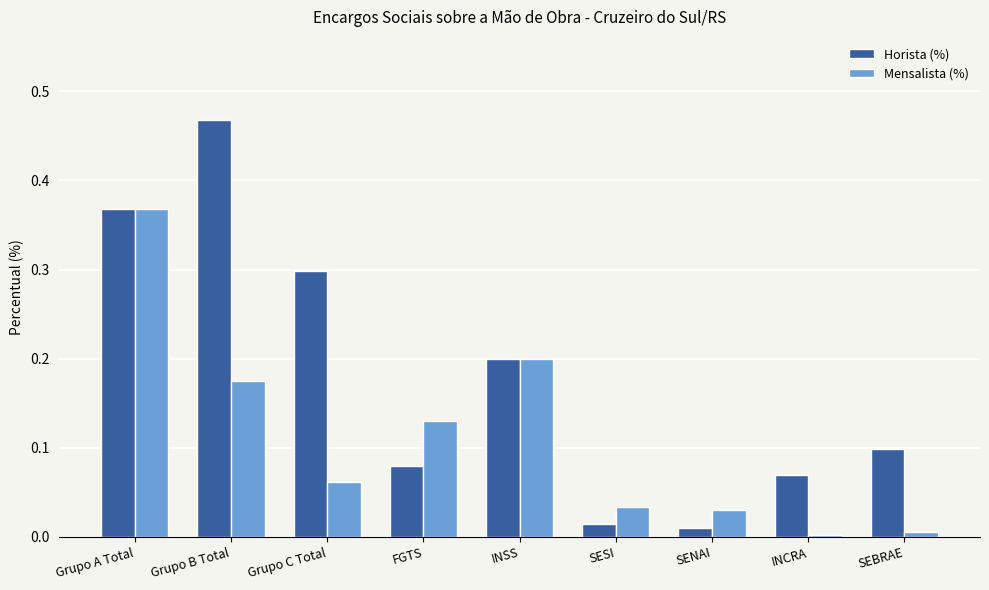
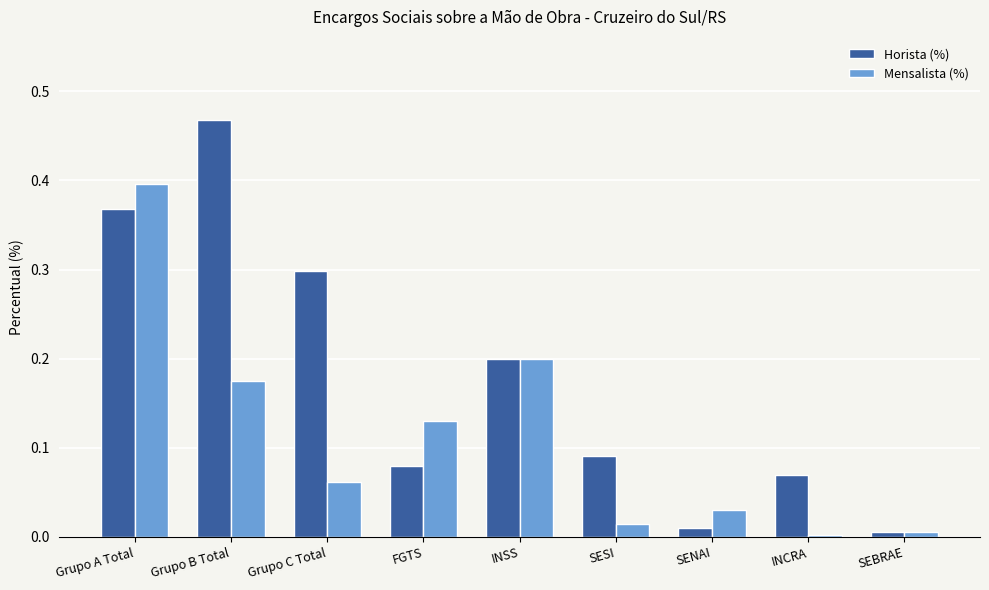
  {
    "Horista (%)": {
      "Grupo A Total": 0.37,
      "Grupo B Total": 0.47,
      "Grupo C Total": 0.30,
      "FGTS": 0.08,
      "INSS": 0.20,
-     "SESI": 0.02,
+     "SESI": 0.09,
      "SENAI": 0.01,
      "INCRA": 0.07,
-     "SEBRAE": 0.10
+     "SEBRAE": 0.01
    },
    "Mensalista (%)": {
-     "Grupo A Total": 0.37,
+     "Grupo A Total": 0.40,
      "Grupo B Total": 0.18,
      "Grupo C Total": 0.06,
      "FGTS": 0.13,
      "INSS": 0.20,
-     "SESI": 0.03,
+     "SESI": 0.02,
      "SENAI": 0.03,
      "SEBRAE": 0.01
    }
  }
